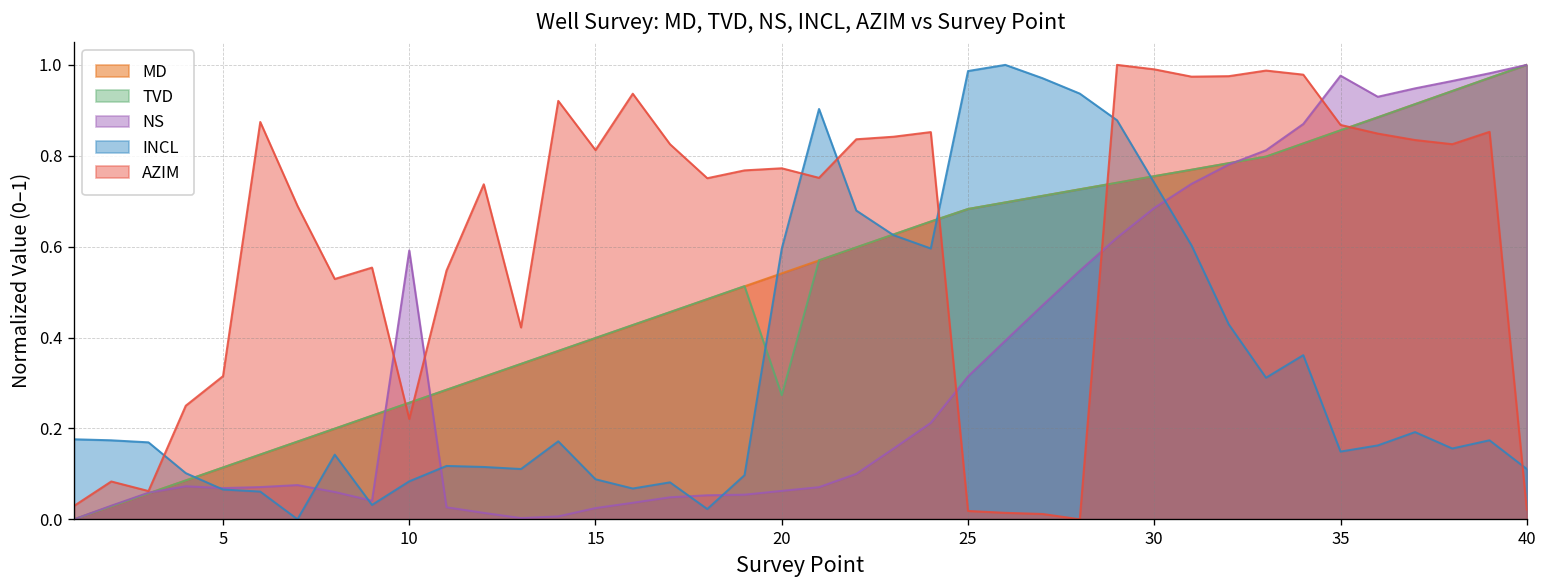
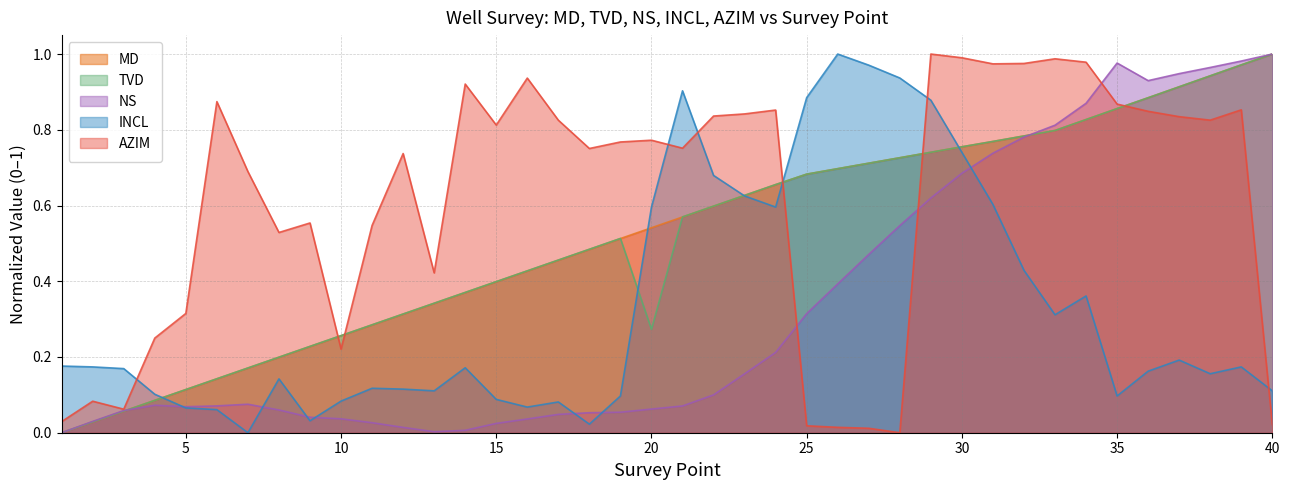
  {
    "TVD": {
      "20": 0.27
    },
    "NS": {
-     "10": 0.59,
+     "10": 0.04,
      "15": 0.02,
      "20": 0.06,
      "25": 0.31,
      "30": 0.69,
      "35": 0.98
    },
    "INCL": {
      "10": 0.08,
      "15": 0.09,
      "20": 0.60,
-     "25": 0.99,
+     "25": 0.88,
      "30": 0.74,
-     "35": 0.15,
+     "35": 0.10,
      "40": 0.11
    }
  }
